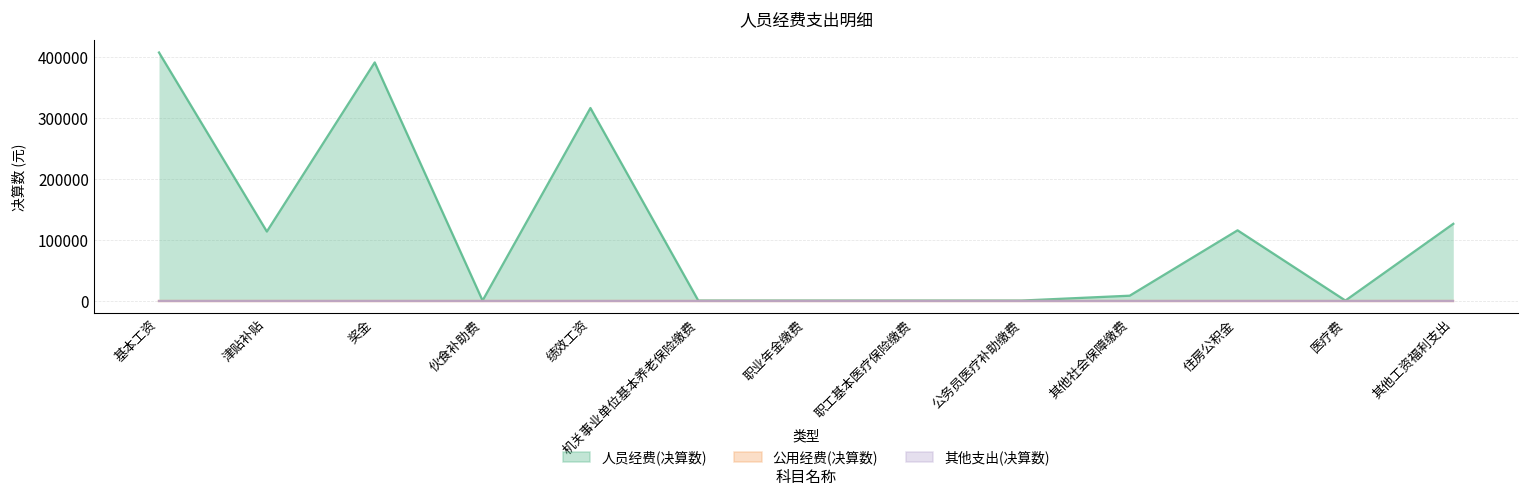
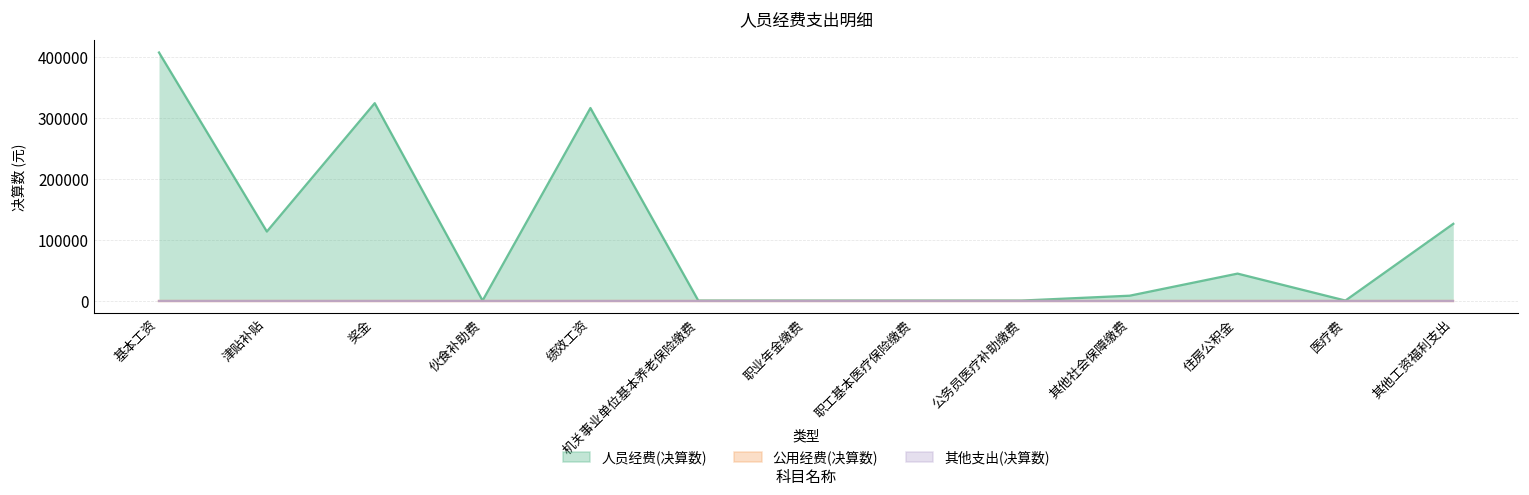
  {
    "人员经费(决算数)": {
      "基本工资": 410000,
      "津贴补贴": 110000,
-     "奖金": 390000,
+     "奖金": 320000,
      "绩效工资": 320000,
      "其他社会保障缴费": 10000,
-     "住房公积金": 120000,
+     "住房公积金": 40000,
      "其他工资福利支出": 130000
    },
    "其他支出(决算数)": {
      "基本工资": 0,
      "津贴补贴": 0,
      "奖金": 0,
      "绩效工资": 0,
      "其他社会保障缴费": 0,
      "住房公积金": 0,
      "其他工资福利支出": 0
    }
  }
